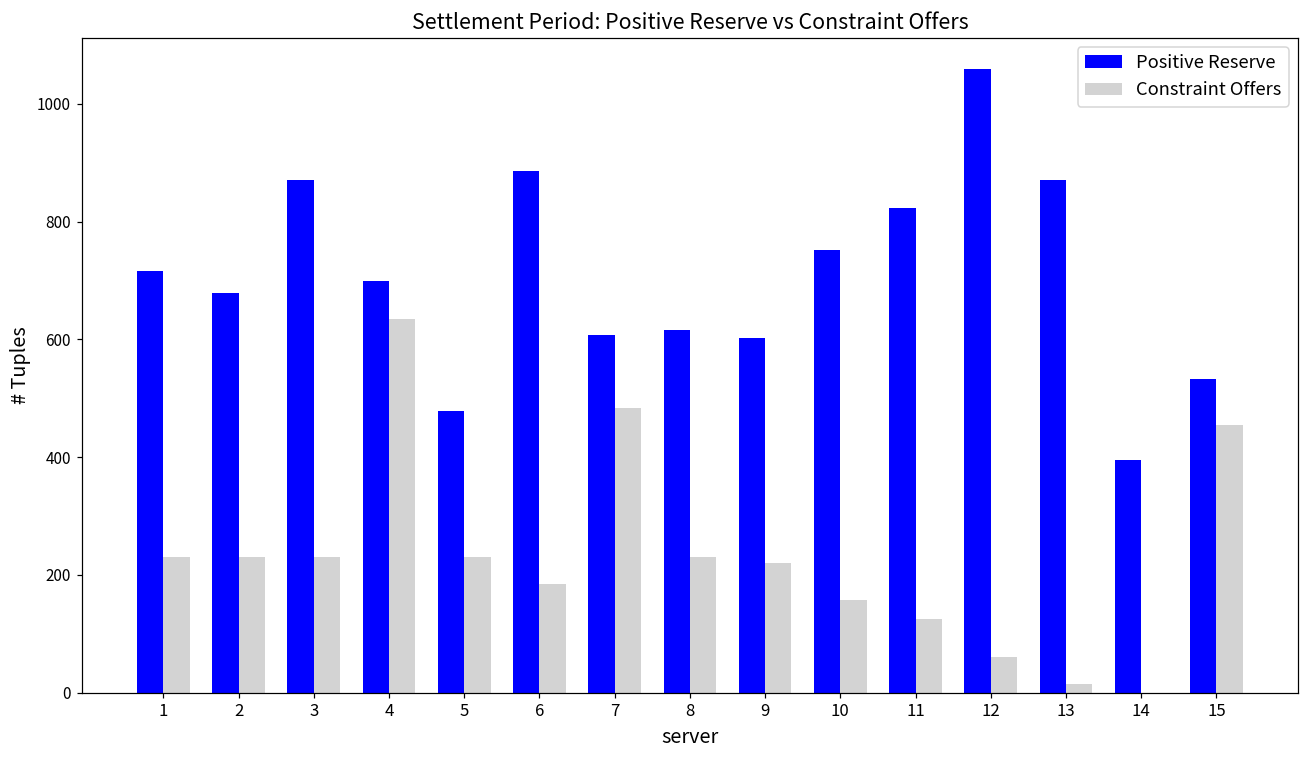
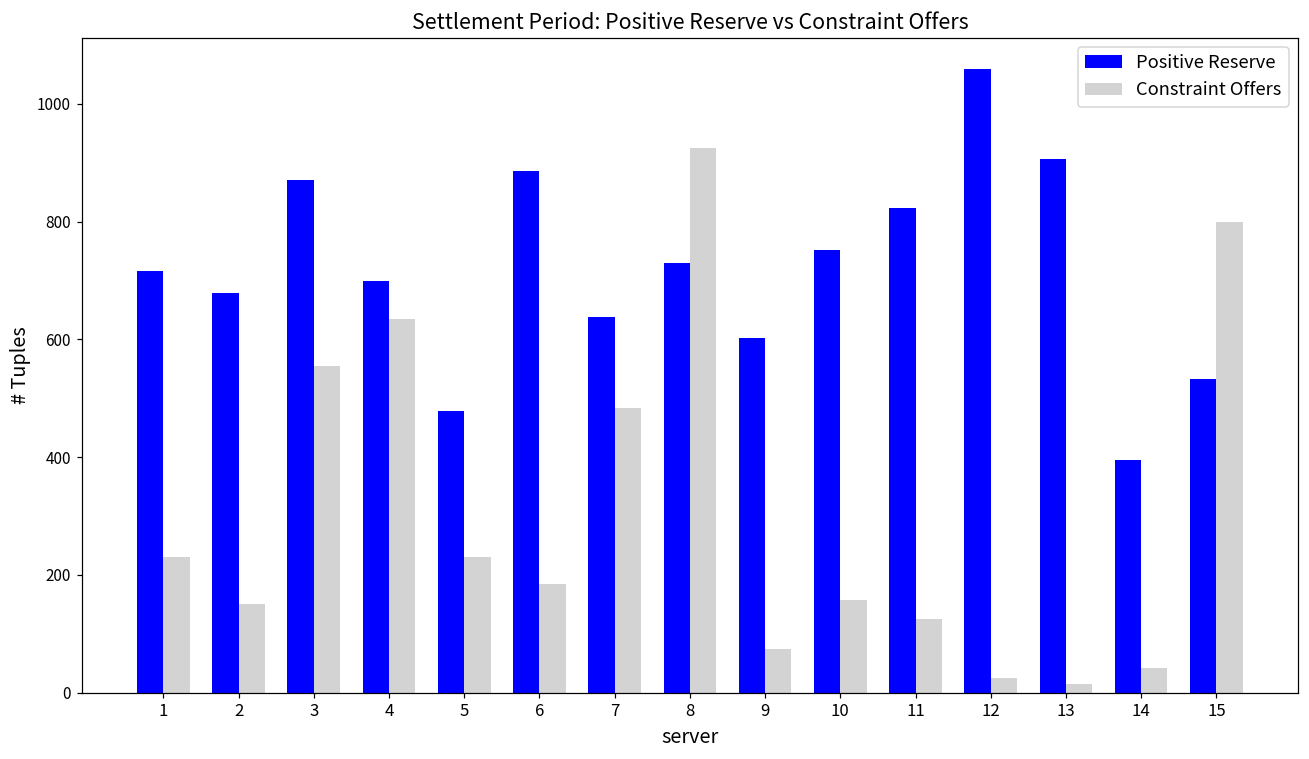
  {
    "Positive Reserve": {
      "1": 720,
      "2": 680,
      "3": 870,
      "4": 700,
      "5": 480,
      "6": 890,
-     "7": 610,
-     "8": 620,
+     "7": 640,
+     "8": 730,
      "9": 600,
      "10": 750,
      "11": 820,
      "12": 1060,
-     "13": 870,
+     "13": 910,
      "14": 400,
      "15": 530
    },
    "Constraint Offers": {
      "1": 230,
-     "2": 230,
-     "3": 230,
+     "2": 150,
+     "3": 560,
      "4": 640,
      "5": 230,
      "6": 190,
      "7": 480,
-     "8": 230,
-     "9": 220,
+     "8": 920,
+     "9": 70,
      "10": 160,
      "11": 120,
-     "12": 60,
+     "12": 30,
      "13": 10,
-     "14": 0,
-     "15": 460
+     "14": 40,
+     "15": 800
    }
  }
